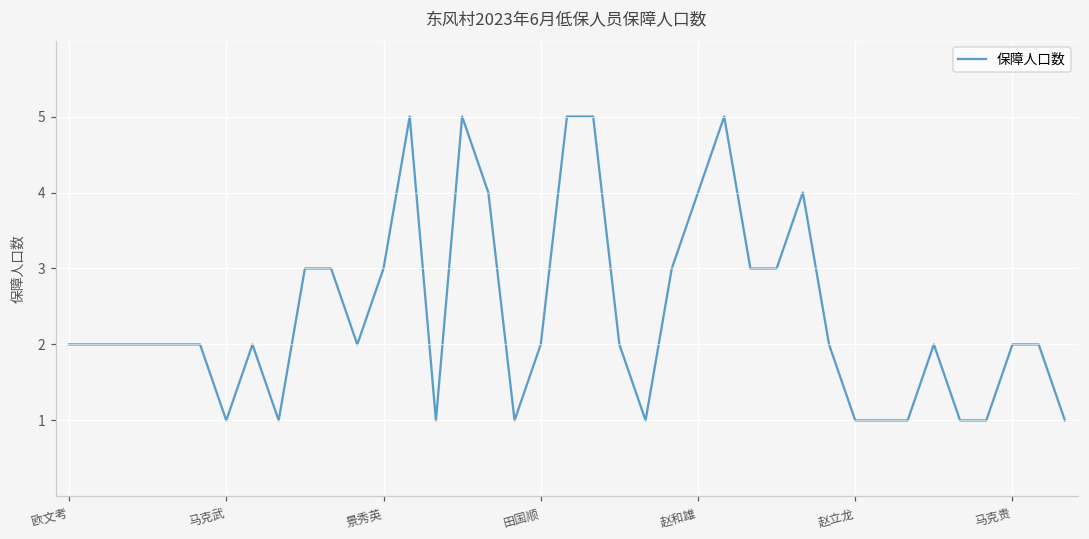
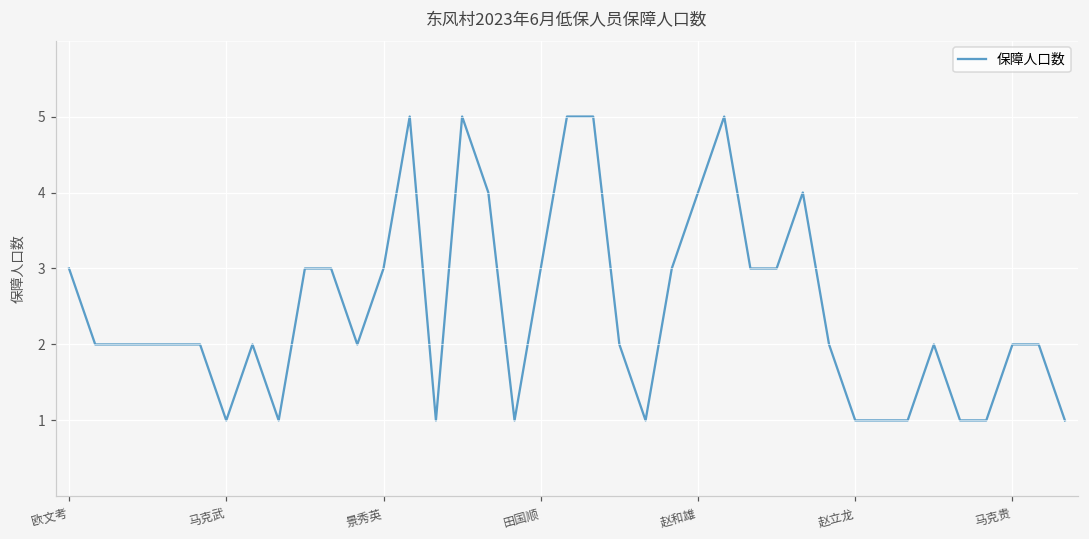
  {
-   "欧文考": 2,
+   "欧文考": 3,
    "马克武": 1,
    "景秀英": 3,
-   "田国顺": 2,
+   "田国顺": 3,
    "赵和雄": 4,
    "赵立龙": 1,
    "马克贵": 2
  }
